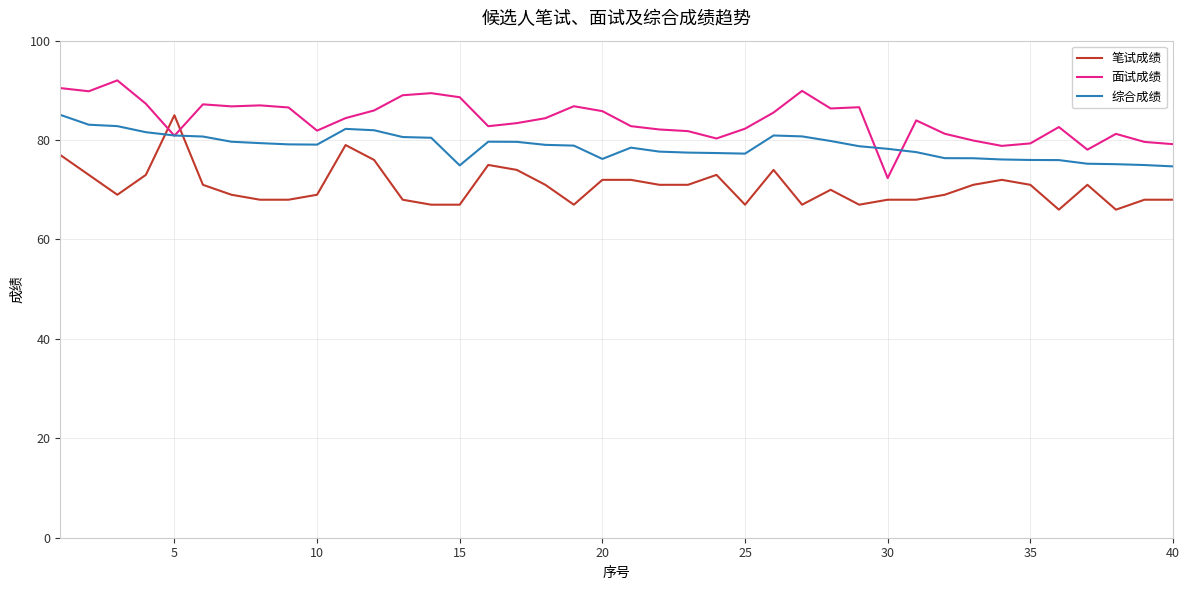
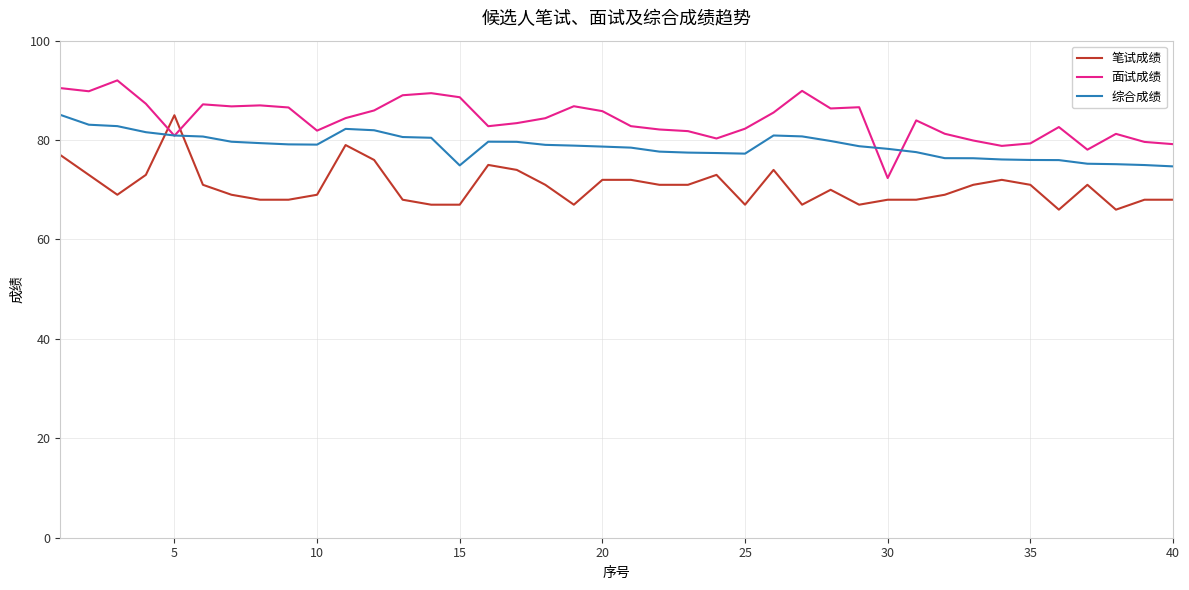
  {
    "笔试成绩": {
      "5": 85,
      "10": 69,
      "15": 67,
      "20": 72,
      "25": 67,
      "30": 68,
      "35": 71,
      "40": 68
    },
    "面试成绩": {
      "10": 82,
      "15": 89,
      "20": 86,
      "25": 82,
      "30": 72,
      "35": 79,
      "40": 79
    },
    "综合成绩": {
      "10": 79,
      "15": 75,
-     "20": 76,
+     "20": 79,
      "25": 77,
      "30": 78,
      "35": 76,
      "40": 75
    }
  }
